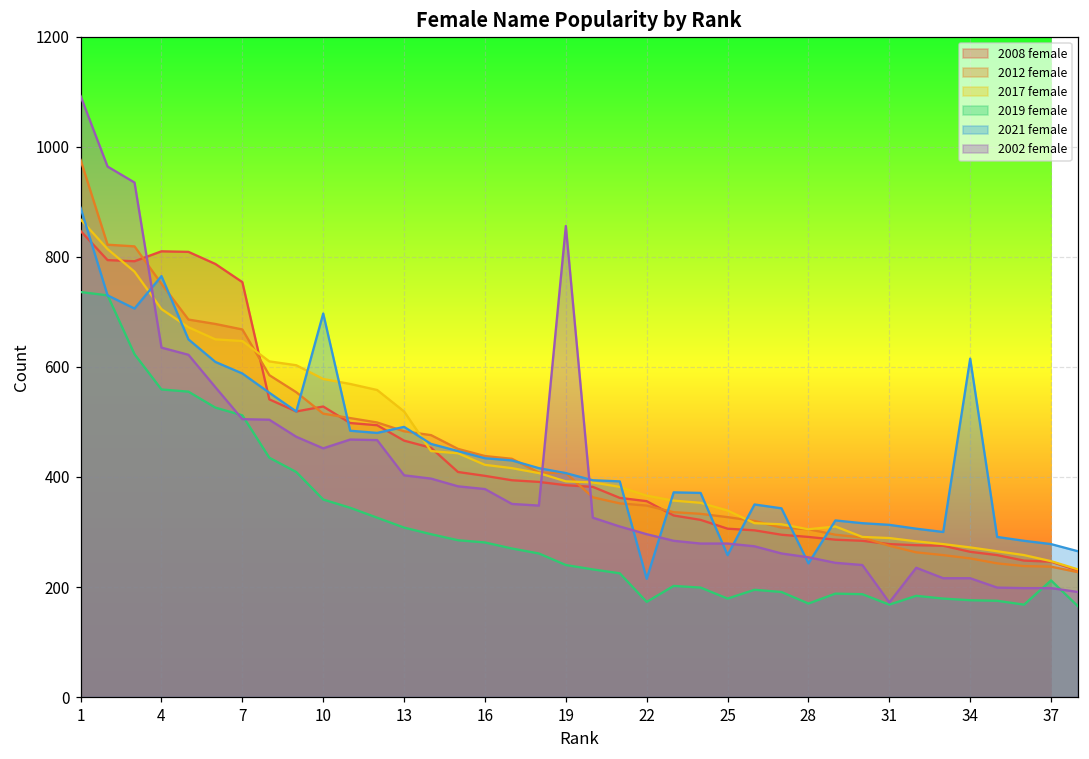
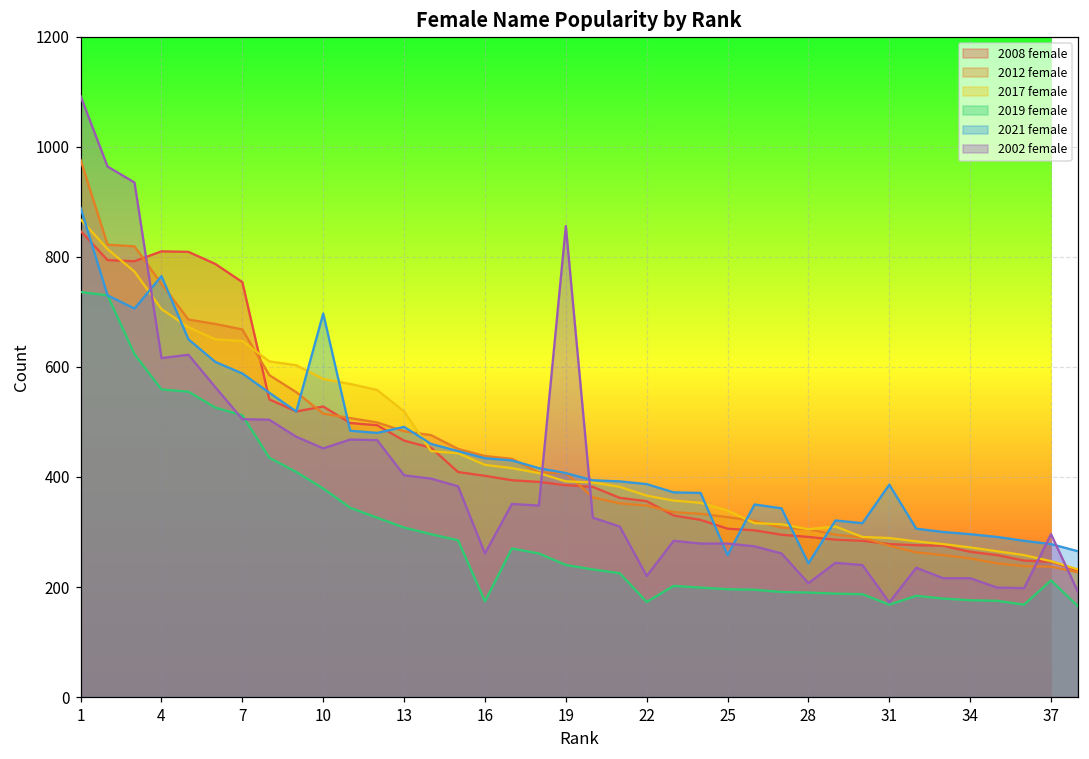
  {
    "2019 female": {
      "1": 740,
      "4": 560,
      "7": 510,
-     "10": 360,
+     "10": 380,
      "13": 310,
-     "16": 280,
+     "16": 170,
      "19": 240,
      "22": 170,
-     "25": 180,
-     "28": 170,
+     "25": 200,
+     "28": 190,
      "34": 180,
      "37": 210
    },
    "2021 female": {
      "1": 890,
      "4": 770,
      "7": 590,
      "10": 700,
      "13": 490,
-     "22": 220,
+     "22": 390,
      "25": 260,
      "28": 240,
-     "31": 310,
-     "34": 620,
+     "31": 390,
+     "34": 300,
      "37": 280
    },
    "2002 female": {
      "1": 1090,
-     "4": 640,
+     "4": 620,
      "7": 510,
      "10": 450,
      "13": 400,
-     "16": 380,
+     "16": 260,
      "19": 860,
-     "22": 300,
+     "22": 220,
      "25": 280,
-     "28": 250,
+     "28": 210,
      "34": 220,
-     "37": 200
+     "37": 300
    }
  }
